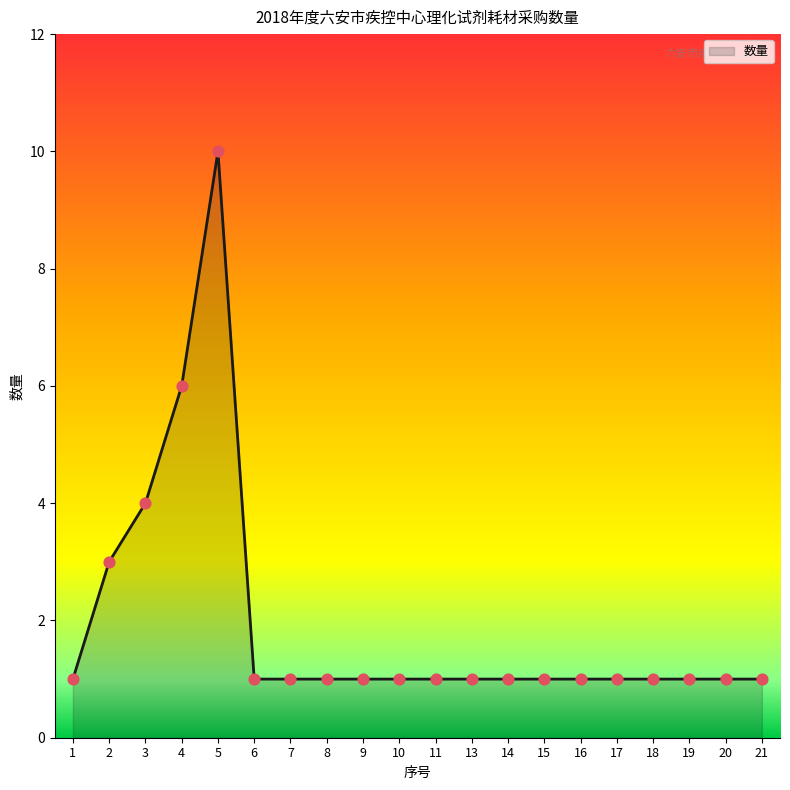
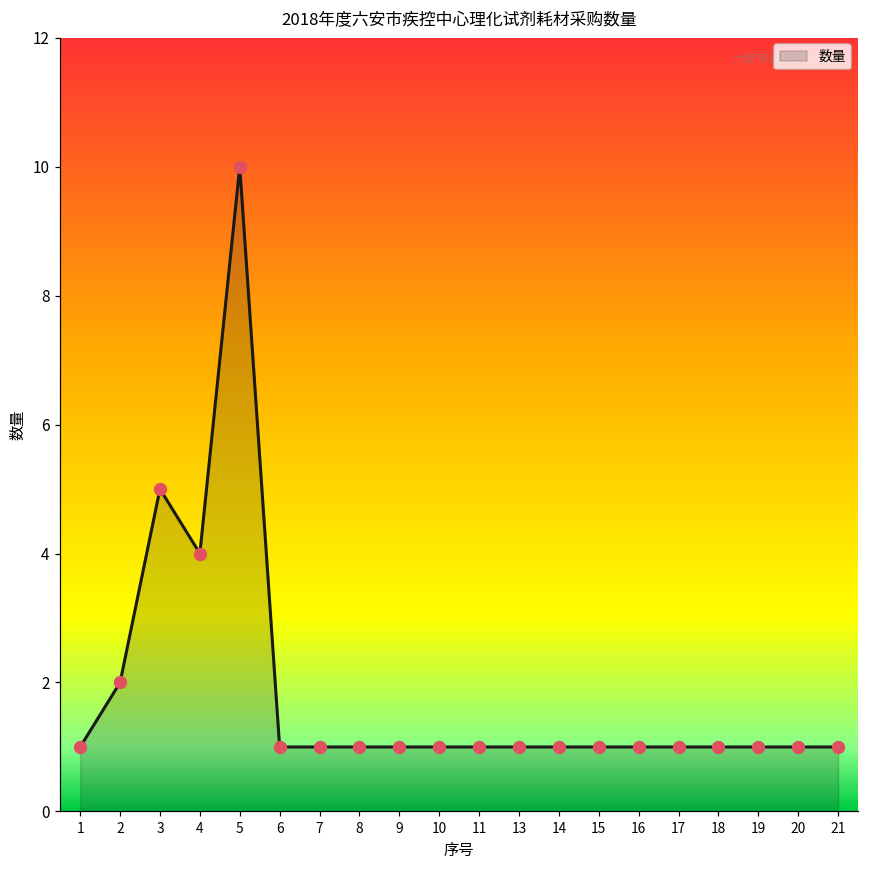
  {
    "1": 1,
-   "2": 3,
-   "3": 4,
-   "4": 6,
+   "2": 2,
+   "3": 5,
+   "4": 4,
    "5": 10,
    "6": 1,
    "7": 1,
    "8": 1,
    "9": 1,
    "10": 1,
    "11": 1,
    "13": 1,
    "14": 1,
    "15": 1,
    "16": 1,
    "17": 1,
    "18": 1,
    "19": 1,
    "20": 1,
    "21": 1
  }
